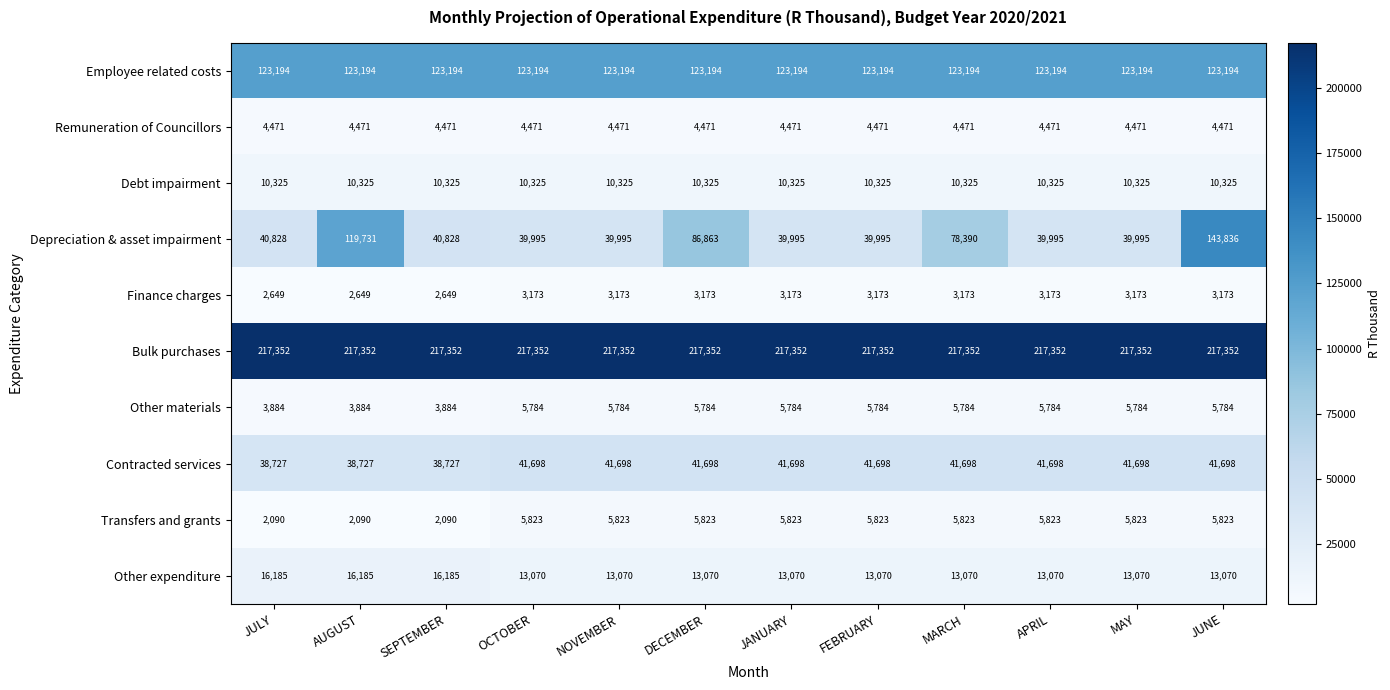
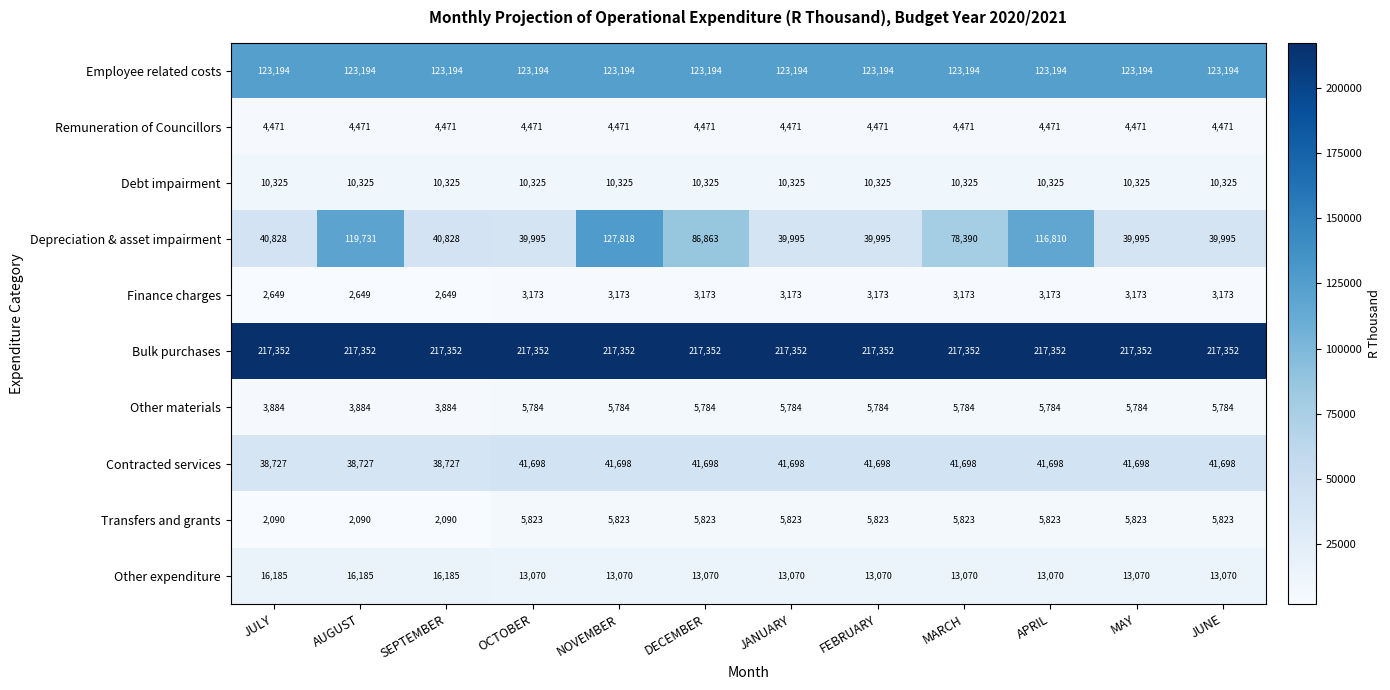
  {
    "Employee related costs": {
      "JULY": "123,194",
      "AUGUST": "123,194",
      "SEPTEMBER": "123,194",
      "OCTOBER": "123,194",
      "NOVEMBER": "123,194",
      "DECEMBER": "123,194",
      "JANUARY": "123,194",
      "FEBRUARY": "123,194",
      "MARCH": "123,194",
      "APRIL": "123,194",
      "MAY": "123,194",
      "JUNE": "123,194"
    },
    "Remuneration of Councillors": {
      "JULY": "4,471",
      "AUGUST": "4,471",
      "SEPTEMBER": "4,471",
      "OCTOBER": "4,471",
      "NOVEMBER": "4,471",
      "DECEMBER": "4,471",
      "JANUARY": "4,471",
      "FEBRUARY": "4,471",
      "MARCH": "4,471",
      "APRIL": "4,471",
      "MAY": "4,471",
      "JUNE": "4,471"
    },
    "Debt impairment": {
      "JULY": "10,325",
      "AUGUST": "10,325",
      "SEPTEMBER": "10,325",
      "OCTOBER": "10,325",
      "NOVEMBER": "10,325",
      "DECEMBER": "10,325",
      "JANUARY": "10,325",
      "FEBRUARY": "10,325",
      "MARCH": "10,325",
      "APRIL": "10,325",
      "MAY": "10,325",
      "JUNE": "10,325"
    },
    "Depreciation & asset impairment": {
      "JULY": "40,828",
      "AUGUST": "119,731",
      "SEPTEMBER": "40,828",
      "OCTOBER": "39,995",
-     "NOVEMBER": "39,995",
+     "NOVEMBER": "127,818",
      "DECEMBER": "86,863",
      "JANUARY": "39,995",
      "FEBRUARY": "39,995",
      "MARCH": "78,390",
-     "APRIL": "39,995",
+     "APRIL": "116,810",
      "MAY": "39,995",
-     "JUNE": "143,836"
+     "JUNE": "39,995"
    },
    "Finance charges": {
      "JULY": "2,649",
      "AUGUST": "2,649",
      "SEPTEMBER": "2,649",
      "OCTOBER": "3,173",
      "NOVEMBER": "3,173",
      "DECEMBER": "3,173",
      "JANUARY": "3,173",
      "FEBRUARY": "3,173",
      "MARCH": "3,173",
      "APRIL": "3,173",
      "MAY": "3,173",
      "JUNE": "3,173"
    },
    "Bulk purchases": {
      "JULY": "217,352",
      "AUGUST": "217,352",
      "SEPTEMBER": "217,352",
      "OCTOBER": "217,352",
      "NOVEMBER": "217,352",
      "DECEMBER": "217,352",
      "JANUARY": "217,352",
      "FEBRUARY": "217,352",
      "MARCH": "217,352",
      "APRIL": "217,352",
      "MAY": "217,352",
      "JUNE": "217,352"
    },
    "Other materials": {
      "JULY": "3,884",
      "AUGUST": "3,884",
      "SEPTEMBER": "3,884",
      "OCTOBER": "5,784",
      "NOVEMBER": "5,784",
      "DECEMBER": "5,784",
      "JANUARY": "5,784",
      "FEBRUARY": "5,784",
      "MARCH": "5,784",
      "APRIL": "5,784",
      "MAY": "5,784",
      "JUNE": "5,784"
    },
    "Contracted services": {
      "JULY": "38,727",
      "AUGUST": "38,727",
      "SEPTEMBER": "38,727",
      "OCTOBER": "41,698",
      "NOVEMBER": "41,698",
      "DECEMBER": "41,698",
      "JANUARY": "41,698",
      "FEBRUARY": "41,698",
      "MARCH": "41,698",
      "APRIL": "41,698",
      "MAY": "41,698",
      "JUNE": "41,698"
    },
    "Transfers and grants": {
      "JULY": "2,090",
      "AUGUST": "2,090",
      "SEPTEMBER": "2,090",
      "OCTOBER": "5,823",
      "NOVEMBER": "5,823",
      "DECEMBER": "5,823",
      "JANUARY": "5,823",
      "FEBRUARY": "5,823",
      "MARCH": "5,823",
      "APRIL": "5,823",
      "MAY": "5,823",
      "JUNE": "5,823"
    },
    "Other expenditure": {
      "JULY": "16,185",
      "AUGUST": "16,185",
      "SEPTEMBER": "16,185",
      "OCTOBER": "13,070",
      "NOVEMBER": "13,070",
      "DECEMBER": "13,070",
      "JANUARY": "13,070",
      "FEBRUARY": "13,070",
      "MARCH": "13,070",
      "APRIL": "13,070",
      "MAY": "13,070",
      "JUNE": "13,070"
    }
  }
